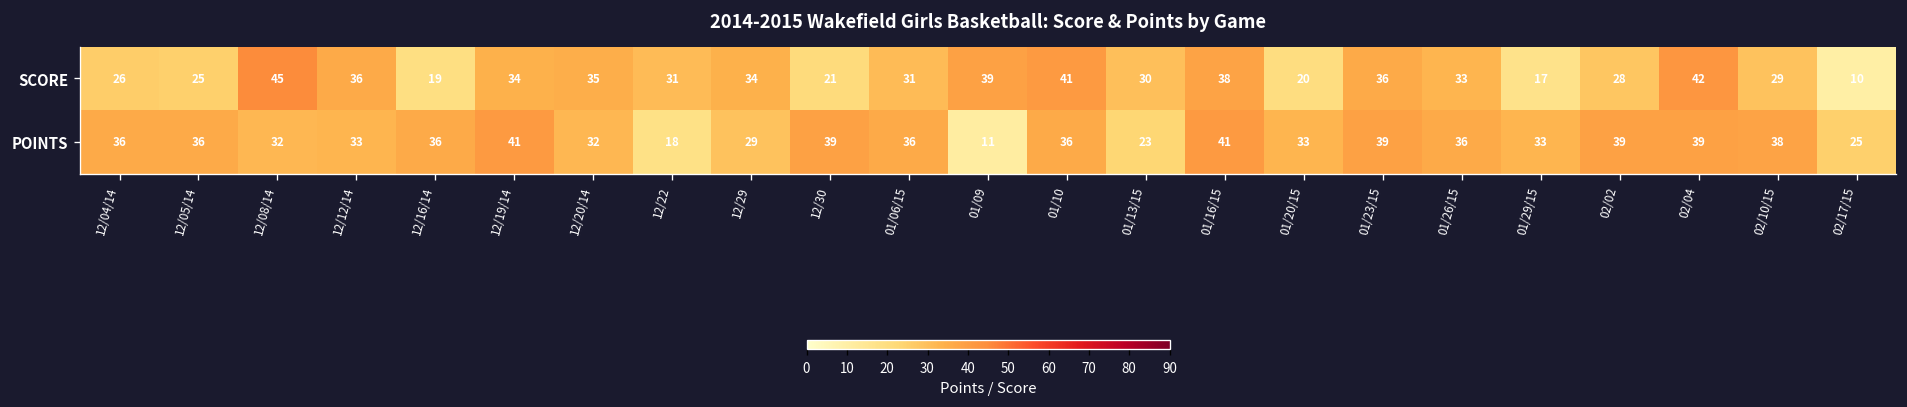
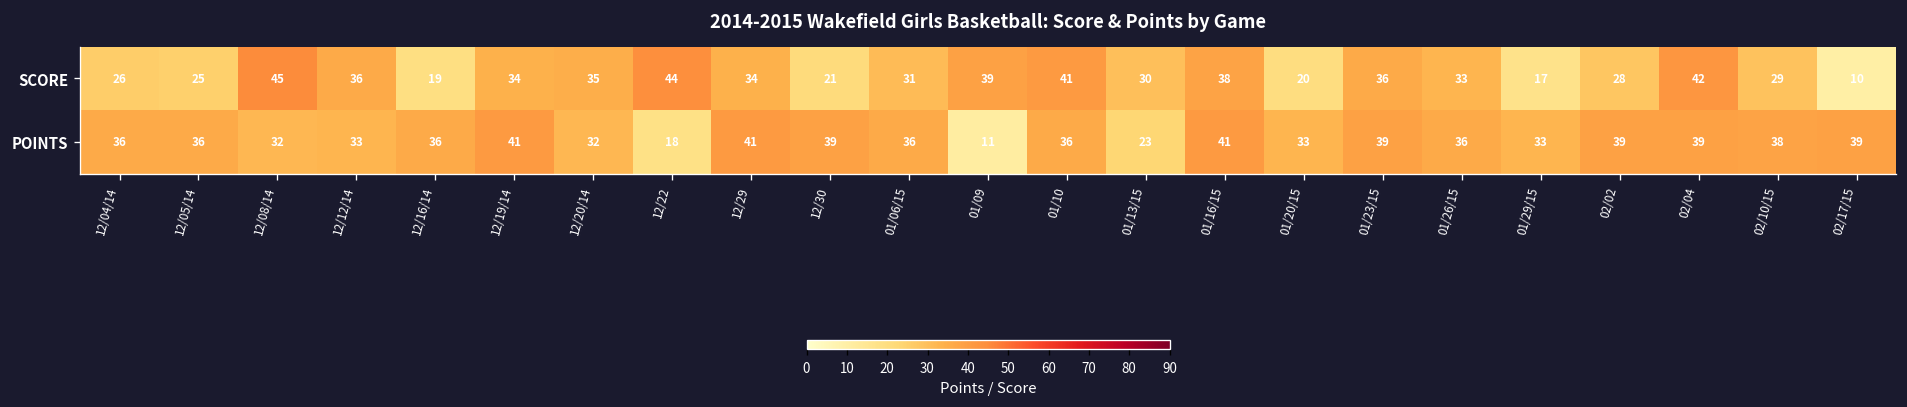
  {
    "SCORE": {
      "12/04/14": 26,
      "12/05/14": 25,
      "12/08/14": 45,
      "12/12/14": 36,
      "12/16/14": 19,
      "12/19/14": 34,
      "12/20/14": 35,
-     "12/22": 31,
+     "12/22": 44,
      "12/29": 34,
      "12/30": 21,
      "01/06/15": 31,
      "01/09": 39,
      "01/10": 41,
      "01/13/15": 30,
      "01/16/15": 38,
      "01/20/15": 20,
      "01/23/15": 36,
      "01/26/15": 33,
      "01/29/15": 17,
      "02/02": 28,
      "02/04": 42,
      "02/10/15": 29,
      "02/17/15": 10
    },
    "POINTS": {
      "12/04/14": 36,
      "12/05/14": 36,
      "12/08/14": 32,
      "12/12/14": 33,
      "12/16/14": 36,
      "12/19/14": 41,
      "12/20/14": 32,
      "12/22": 18,
-     "12/29": 29,
+     "12/29": 41,
      "12/30": 39,
      "01/06/15": 36,
      "01/09": 11,
      "01/10": 36,
      "01/13/15": 23,
      "01/16/15": 41,
      "01/20/15": 33,
      "01/23/15": 39,
      "01/26/15": 36,
      "01/29/15": 33,
      "02/02": 39,
      "02/04": 39,
      "02/10/15": 38,
-     "02/17/15": 25
+     "02/17/15": 39
    }
  }
